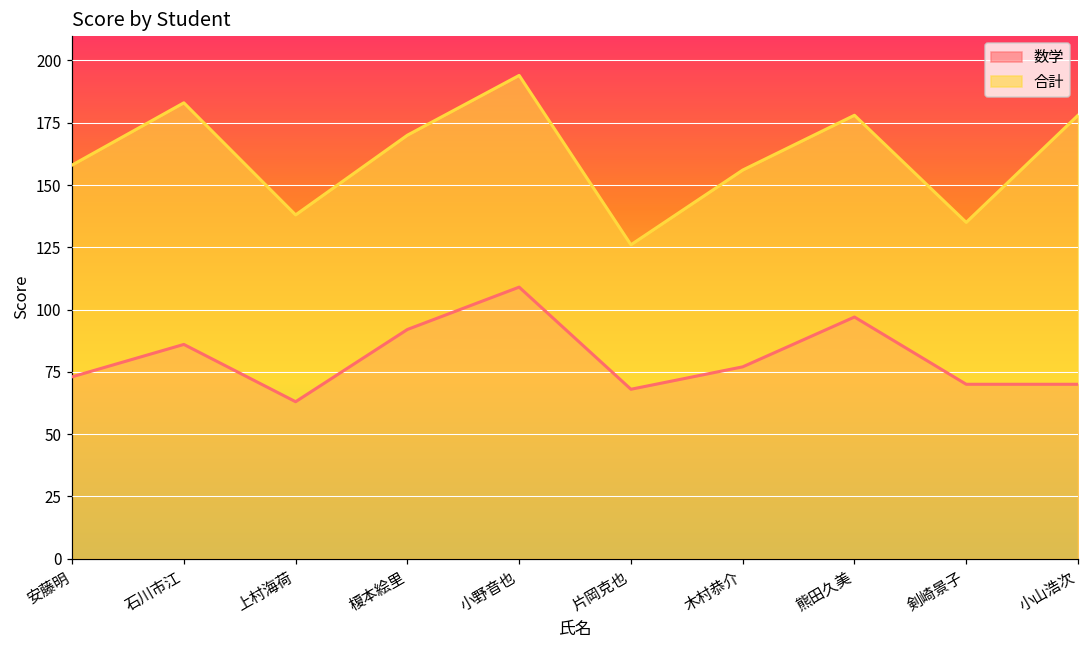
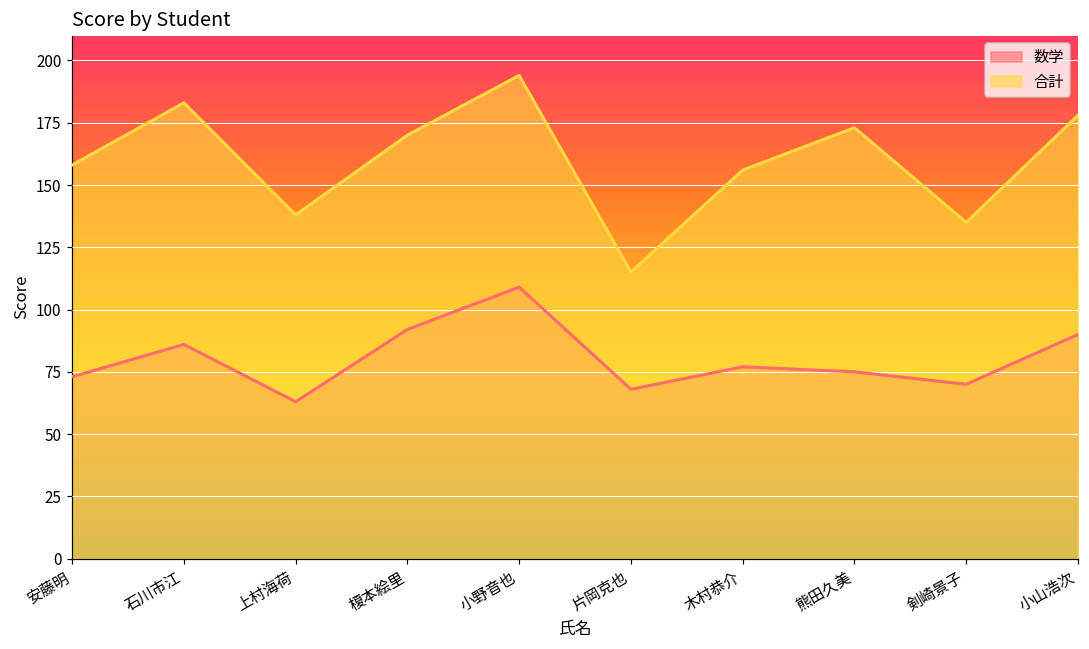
  {
    "数学": {
      "安藤明": 73,
      "石川市江": 86,
      "上村海荷": 63,
      "榎本絵里": 92,
      "小野音也": 109,
      "片岡克也": 68,
      "木村恭介": 77,
-     "熊田久美": 97,
+     "熊田久美": 75,
      "剣崎景子": 70,
-     "小山浩次": 70
+     "小山浩次": 90
    },
    "合計": {
      "安藤明": 158,
      "石川市江": 183,
      "上村海荷": 138,
      "榎本絵里": 170,
      "小野音也": 194,
-     "片岡克也": 126,
+     "片岡克也": 115,
      "木村恭介": 156,
-     "熊田久美": 178,
+     "熊田久美": 173,
      "剣崎景子": 135,
      "小山浩次": 178
    }
  }
